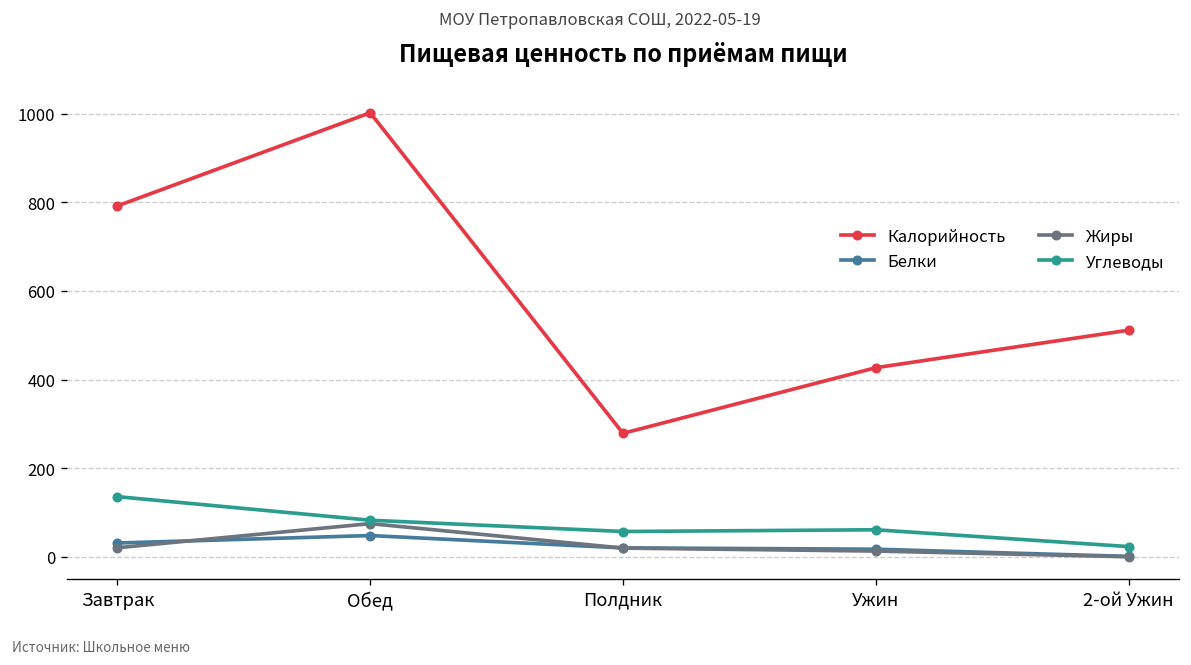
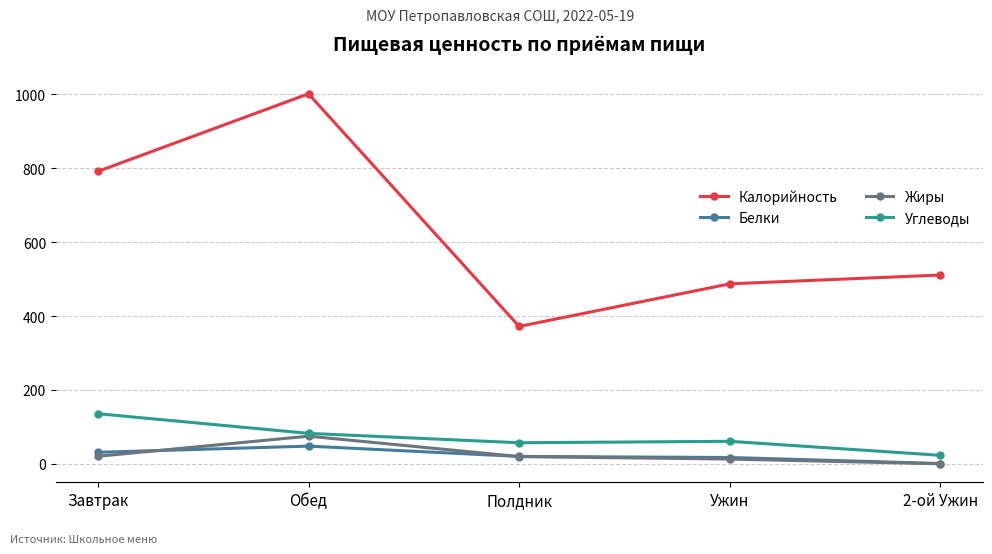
  {
    "Калорийность": {
      "Завтрак": 790,
      "Обед": 1000,
-     "Полдник": 280,
-     "Ужин": 430,
+     "Полдник": 370,
+     "Ужин": 490,
      "2-ой Ужин": 510
    }
  }
